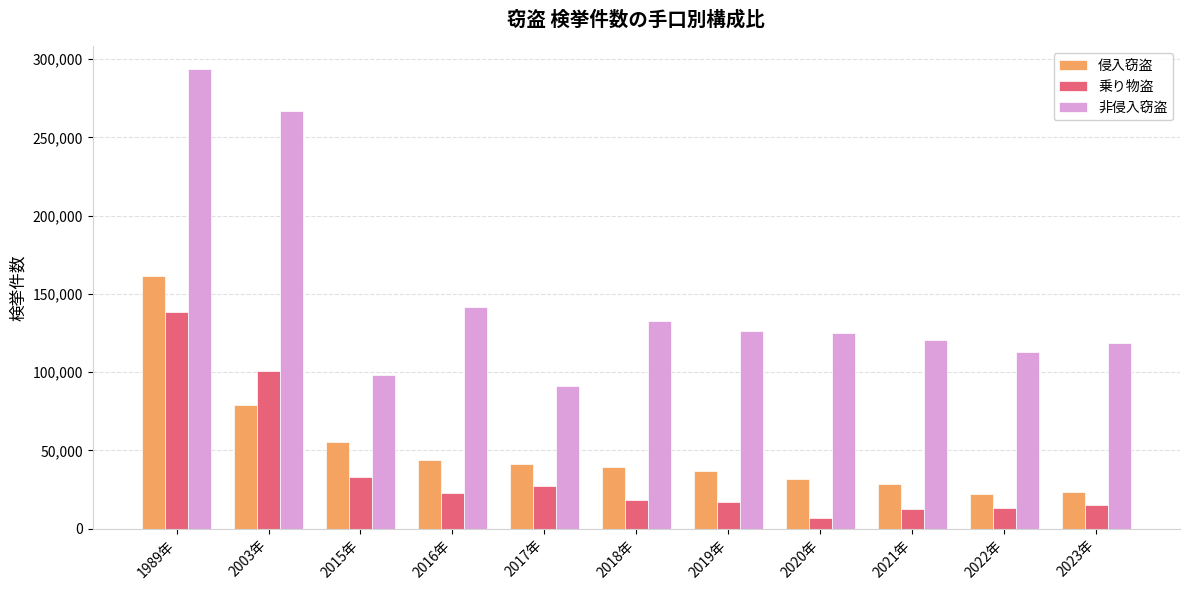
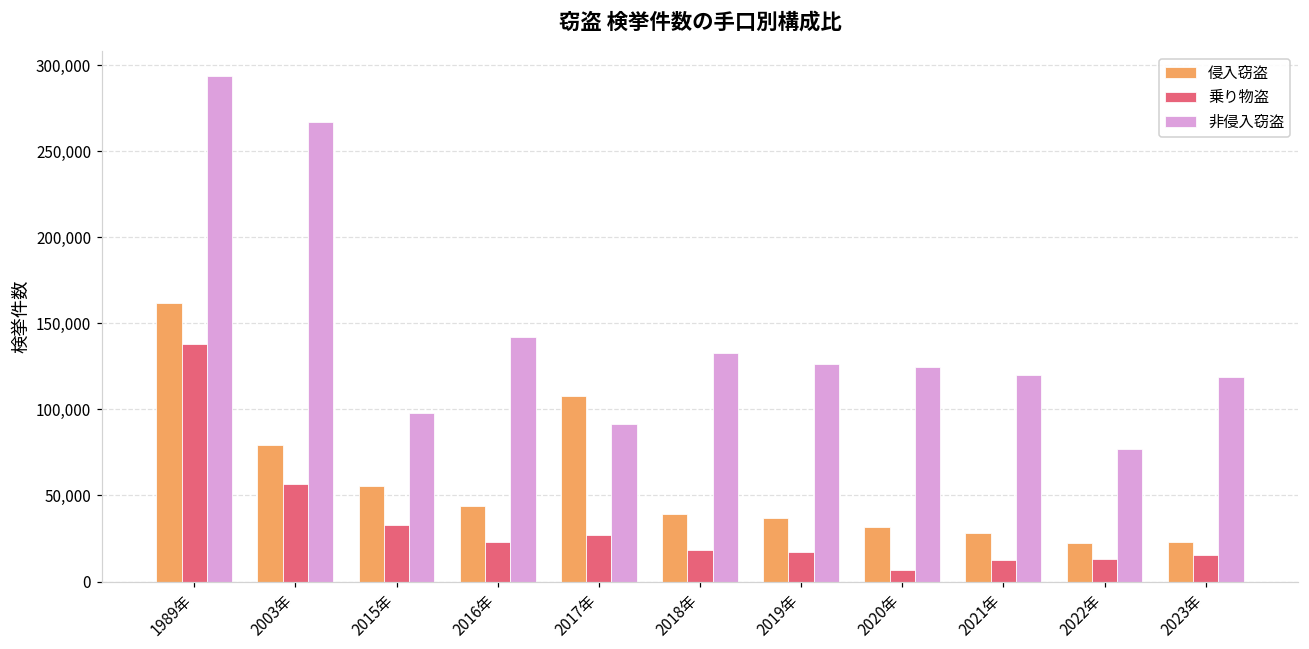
  {
    "侵入窃盗": {
      "1989年": "162,000",
      "2003年": "79,000",
      "2015年": "56,000",
      "2016年": "44,000",
-     "2017年": "41,000",
+     "2017年": "108,000",
      "2018年": "39,000",
      "2019年": "37,000",
      "2020年": "32,000",
      "2021年": "28,000",
      "2022年": "22,000",
      "2023年": "23,000"
    },
    "乗り物盗": {
      "1989年": "138,000",
-     "2003年": "100,000",
+     "2003年": "57,000",
      "2015年": "33,000",
      "2016年": "23,000",
      "2017年": "27,000",
      "2018年": "19,000",
      "2019年": "17,000",
      "2020年": "7,000",
      "2021年": "12,000",
      "2022年": "13,000",
      "2023年": "15,000"
    },
    "非侵入窃盗": {
      "1989年": "293,000",
      "2003年": "267,000",
      "2015年": "98,000",
      "2016年": "142,000",
      "2017年": "91,000",
      "2018年": "133,000",
      "2019年": "127,000",
      "2020年": "125,000",
      "2021年": "120,000",
-     "2022年": "113,000",
+     "2022年": "77,000",
      "2023年": "119,000"
    }
  }
